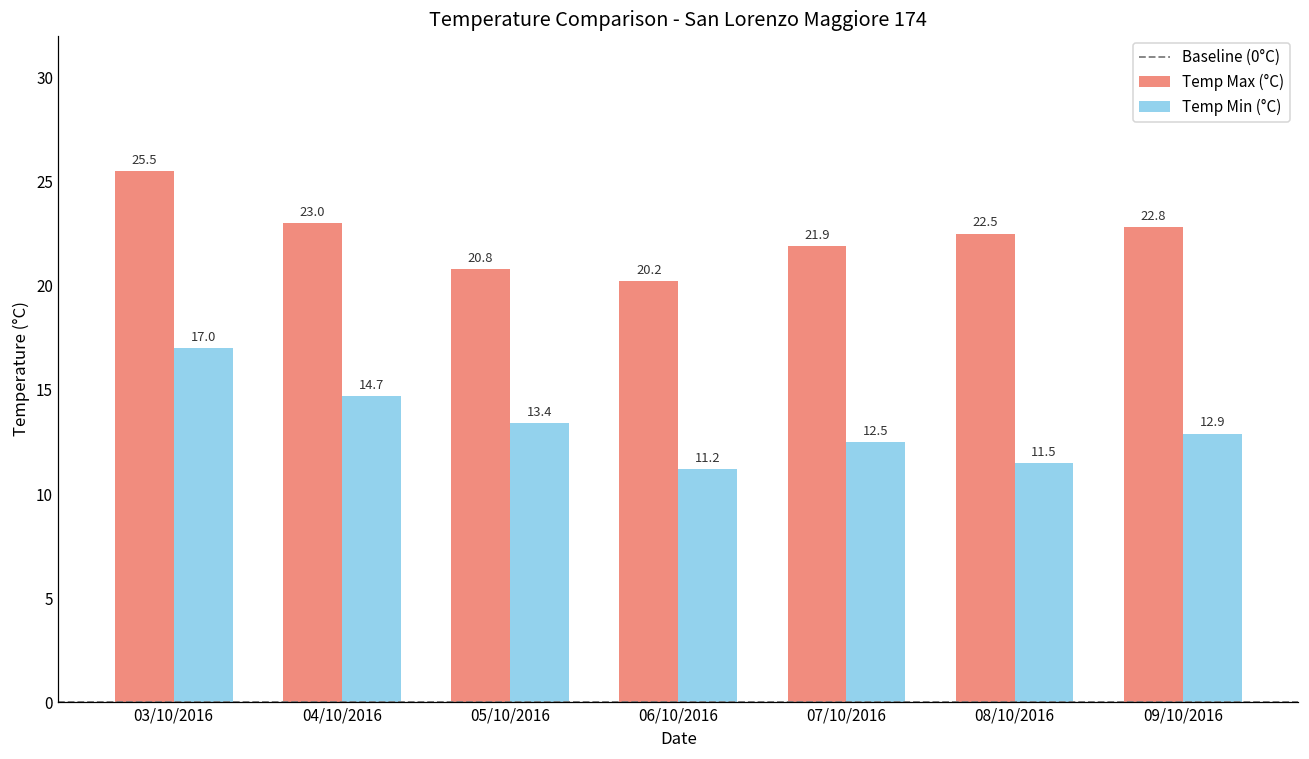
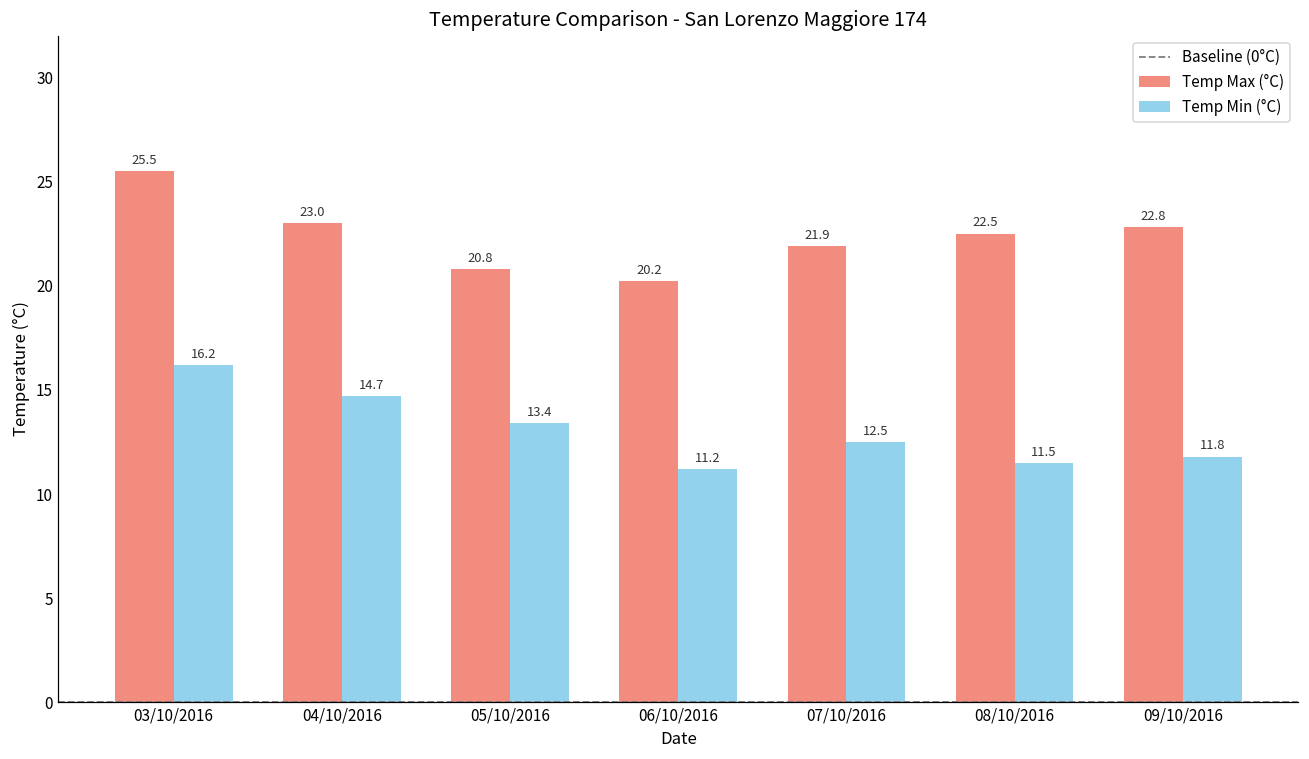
  {
    "Temp Max (°C)": {
      "03/10/2016": 25.5,
      "04/10/2016": 23.0,
      "05/10/2016": 20.8,
      "06/10/2016": 20.2,
      "07/10/2016": 21.9,
      "08/10/2016": 22.5,
      "09/10/2016": 22.8
    },
    "Temp Min (°C)": {
-     "03/10/2016": 17.0,
+     "03/10/2016": 16.2,
      "04/10/2016": 14.7,
      "05/10/2016": 13.4,
      "06/10/2016": 11.2,
      "07/10/2016": 12.5,
      "08/10/2016": 11.5,
-     "09/10/2016": 12.9
+     "09/10/2016": 11.8
    }
  }
